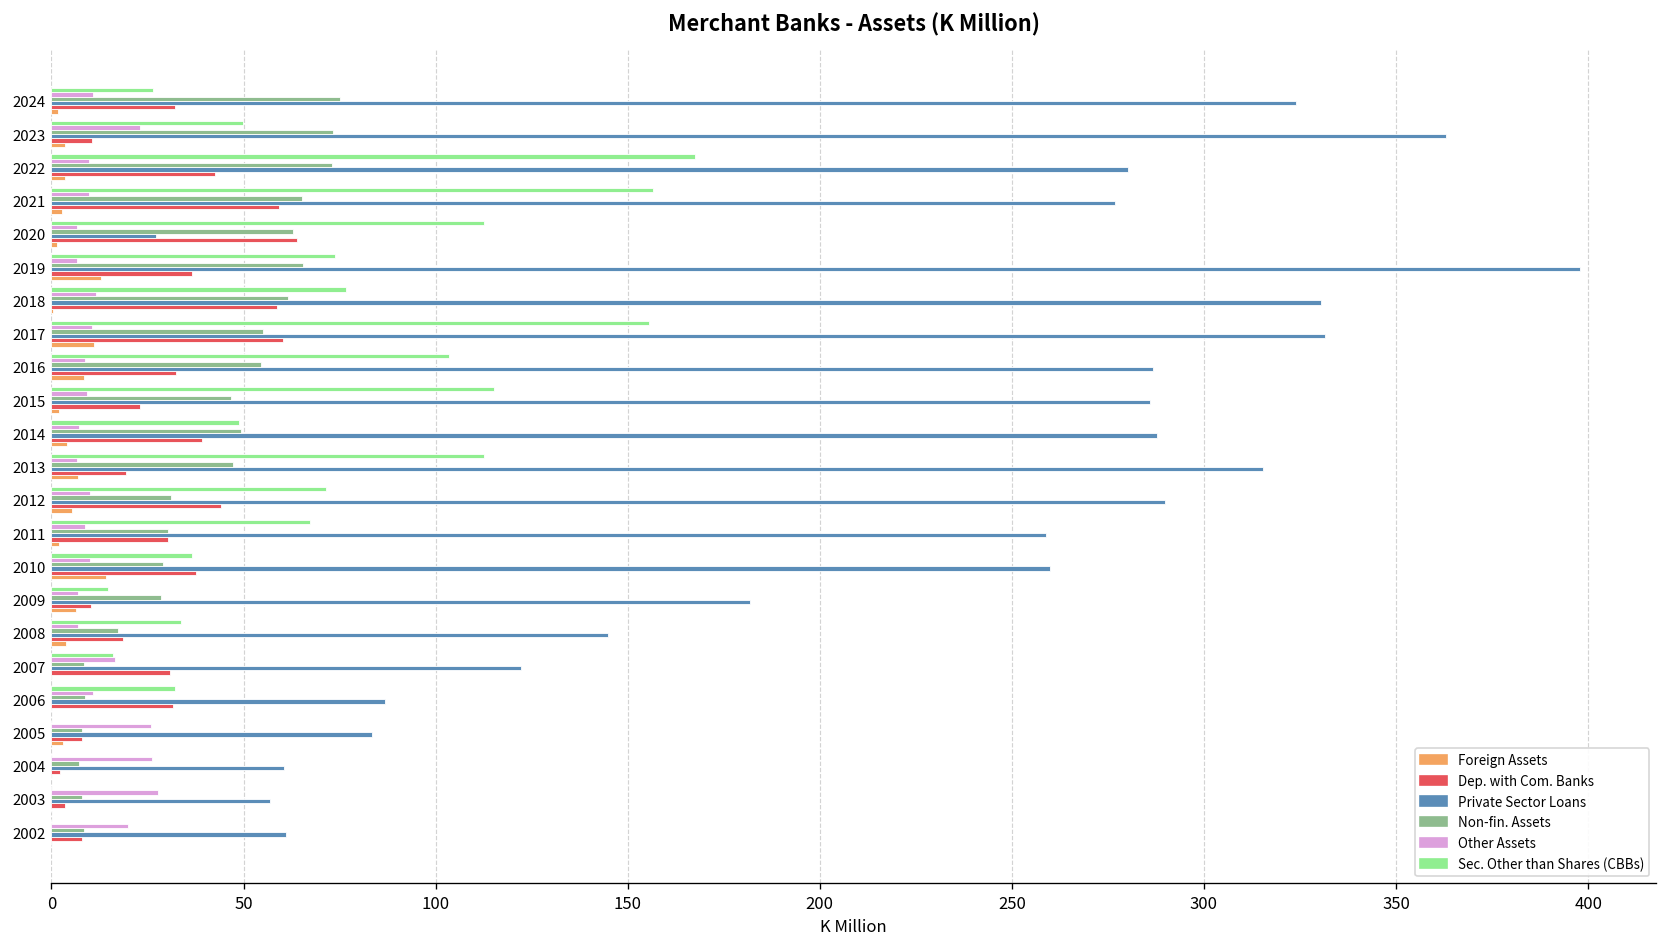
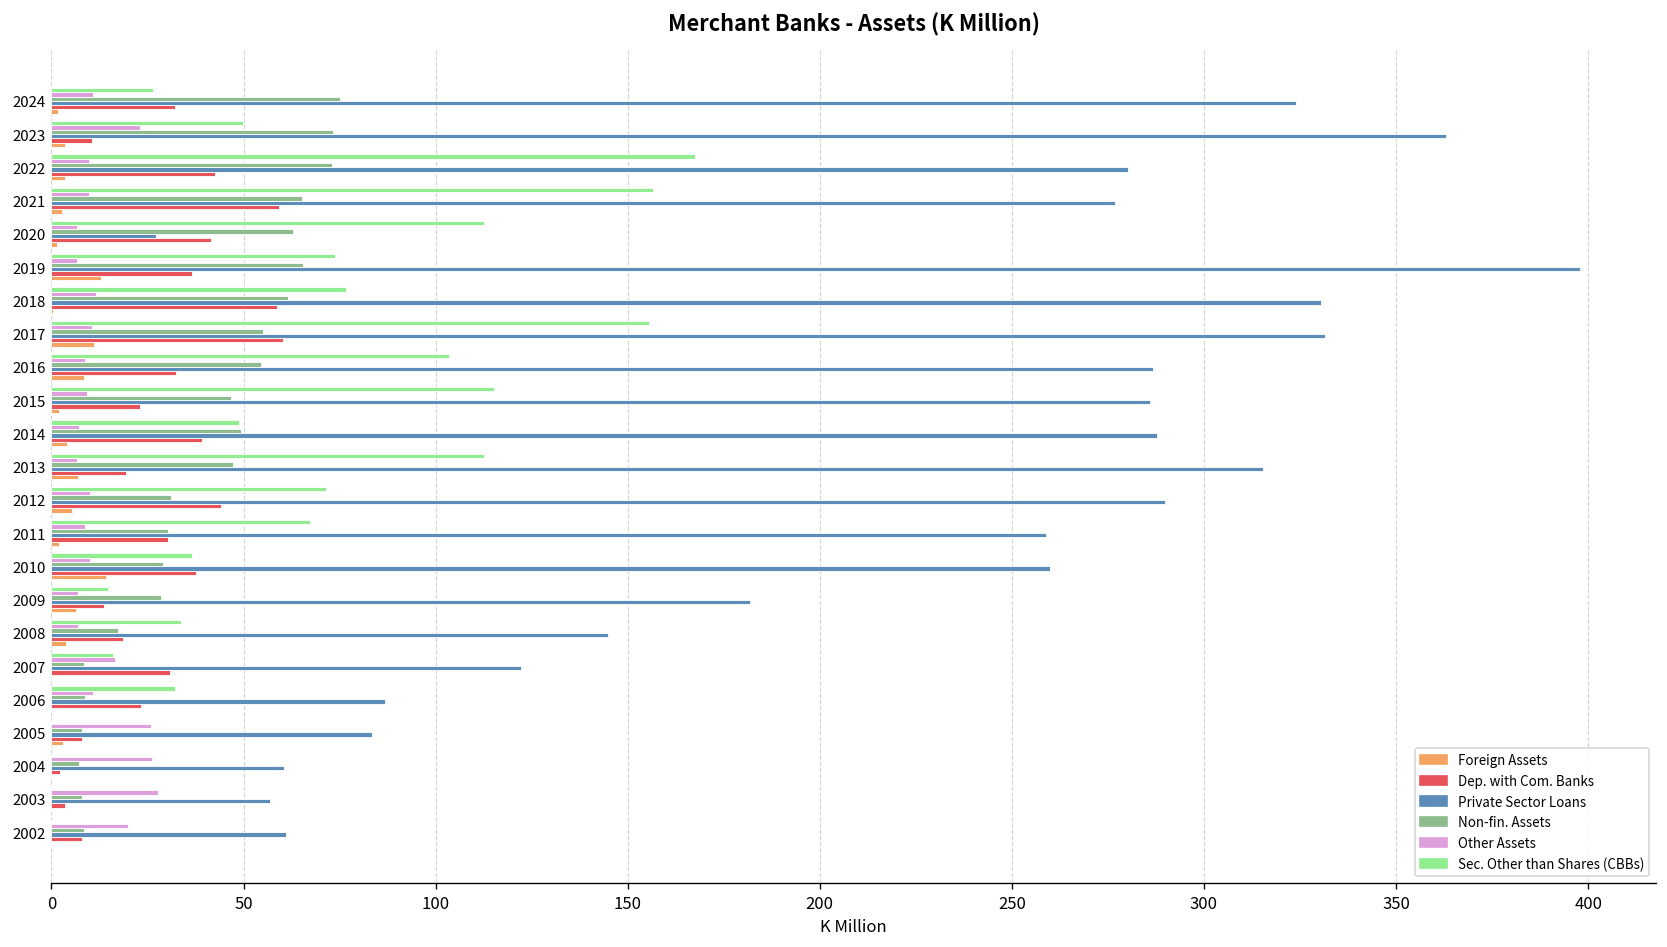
  {
    "Foreign Assets": {
      "2024": 2,
      "2023": 4,
      "2022": 4,
      "2021": 3,
      "2020": 1,
      "2019": 13,
      "2017": 11,
      "2016": 8,
      "2015": 2,
      "2014": 4,
      "2013": 7,
      "2012": 5,
      "2011": 2,
      "2010": 14,
      "2009": 6,
      "2008": 4,
      "2007": 0,
      "2006": 0,
      "2005": 3,
      "2004": 0,
      "2003": 0,
      "2002": 0
    },
    "Dep. with Com. Banks": {
      "2024": 32,
      "2023": 11,
      "2022": 43,
      "2021": 59,
-     "2020": 64,
+     "2020": 42,
      "2019": 37,
      "2018": 59,
      "2017": 60,
      "2016": 32,
      "2015": 23,
      "2014": 39,
      "2013": 19,
      "2012": 44,
      "2011": 30,
      "2010": 38,
-     "2009": 10,
+     "2009": 14,
      "2008": 19,
      "2007": 31,
-     "2006": 32,
+     "2006": 23,
      "2005": 8,
      "2004": 2,
      "2003": 4,
      "2002": 8
    },
    "Private Sector Loans": {
      "2024": 324,
      "2023": 363,
      "2022": 280,
      "2021": 277,
      "2020": 27,
      "2019": 398,
      "2018": 330,
      "2017": 332,
      "2016": 287,
      "2015": 286,
      "2014": 288,
      "2013": 315,
      "2012": 290,
      "2011": 259,
      "2010": 260,
      "2009": 182,
      "2008": 145,
      "2007": 122,
      "2006": 87,
      "2005": 83,
      "2004": 61,
      "2003": 57,
      "2002": 61
    },
    "Other Assets": {
      "2024": 11,
      "2023": 23,
      "2022": 10,
      "2021": 10,
      "2020": 7,
      "2019": 7,
      "2018": 12,
      "2017": 11,
      "2016": 9,
      "2015": 9,
      "2014": 7,
      "2013": 7,
      "2012": 10,
      "2011": 9,
      "2010": 10,
      "2009": 7,
      "2008": 7,
      "2007": 17,
      "2006": 11,
      "2005": 26,
      "2004": 26,
      "2003": 28,
      "2002": 20
    }
  }
